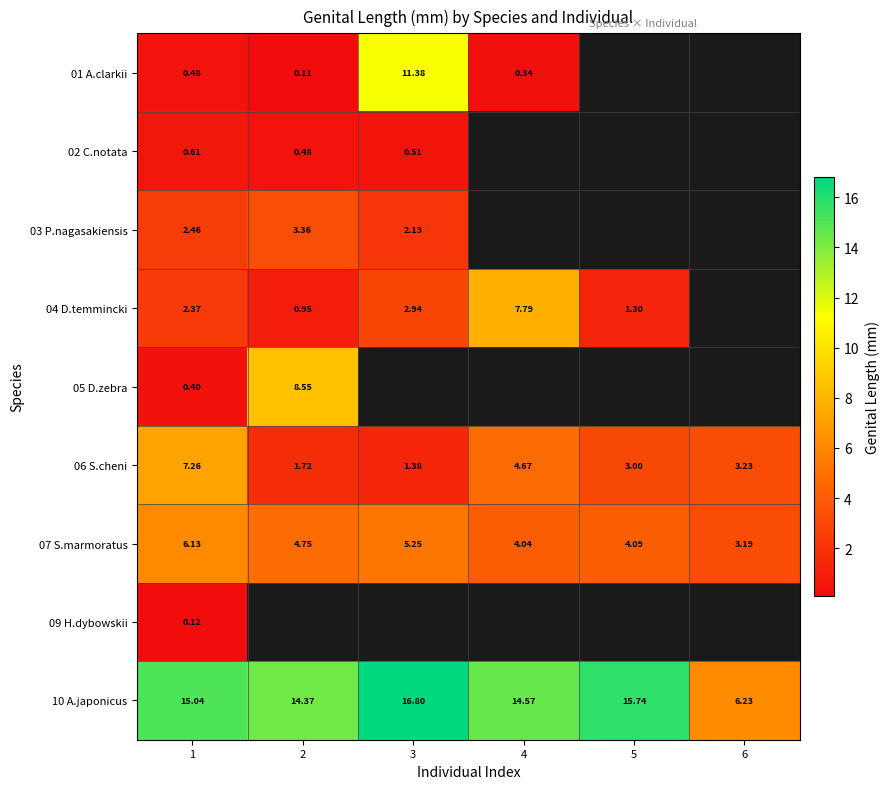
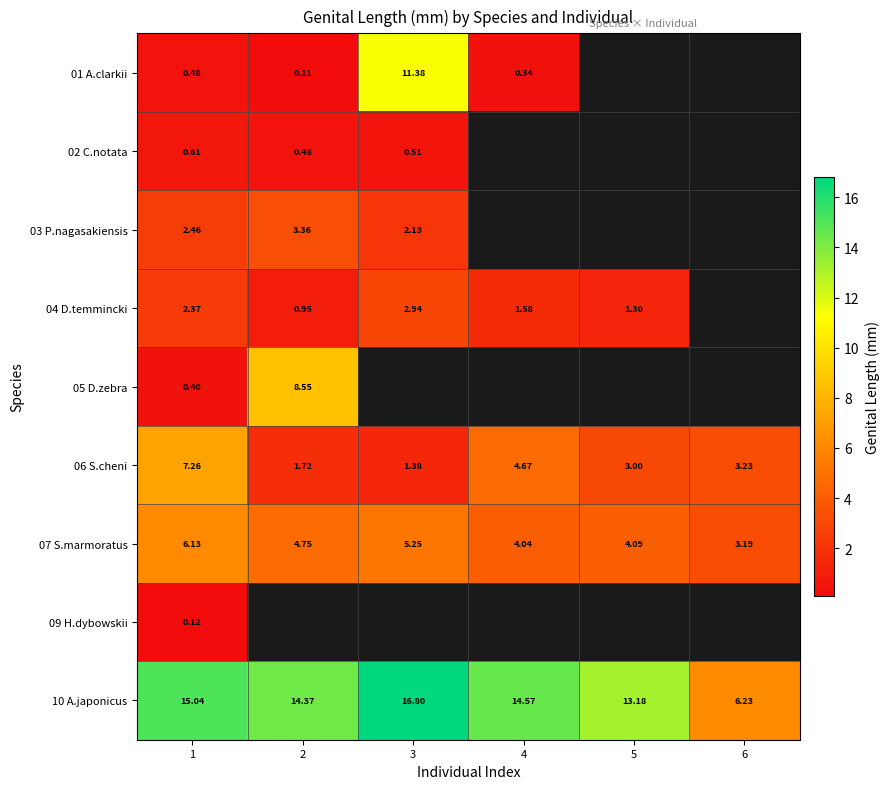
  {
    "01 A.clarkii": {
      "1": 0.48,
      "2": 0.11,
      "3": 11.38,
      "4": 0.34
    },
    "02 C.notata": {
      "1": 0.61,
      "2": 0.48,
      "3": 0.51
    },
    "03 P.nagasakiensis": {
      "1": 2.46,
      "2": 3.36,
      "3": 2.13
    },
    "04 D.temmincki": {
      "1": 2.37,
      "2": 0.95,
      "3": 2.94,
-     "4": 7.79,
+     "4": 1.58,
      "5": 1.30
    },
    "05 D.zebra": {
      "1": 0.40,
      "2": 8.55
    },
    "06 S.cheni": {
      "1": 7.26,
      "2": 1.72,
      "3": 1.38,
      "4": 4.67,
      "5": 3.00,
      "6": 3.23
    },
    "07 S.marmoratus": {
      "1": 6.13,
      "2": 4.75,
      "3": 5.25,
      "4": 4.04,
      "5": 4.09,
      "6": 3.19
    },
    "09 H.dybowskii": {
      "1": 0.12
    },
    "10 A.japonicus": {
      "1": 15.04,
      "2": 14.37,
      "3": 16.80,
      "4": 14.57,
-     "5": 15.74,
+     "5": 13.18,
      "6": 6.23
    }
  }
